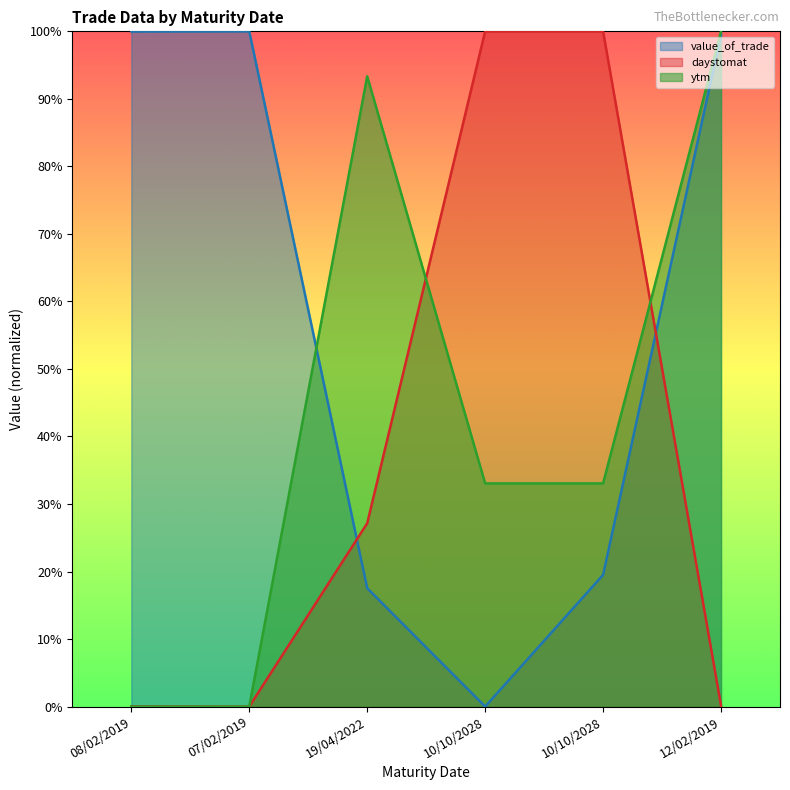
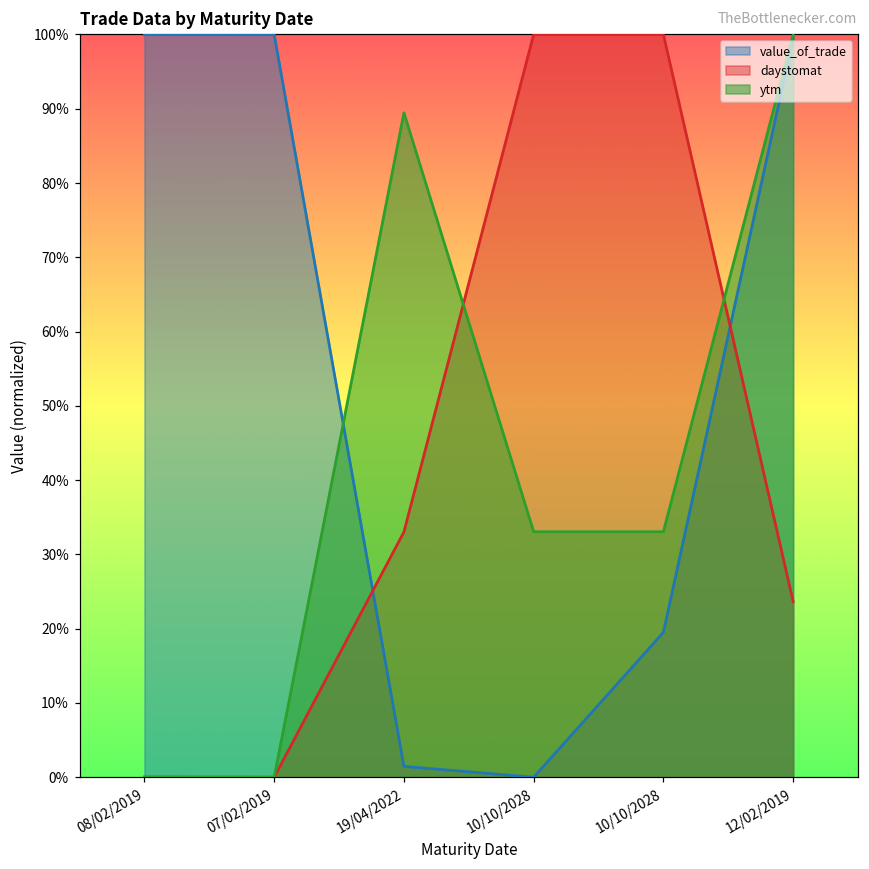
  {
    "value_of_trade": {
      "08/02/2019": "100%",
      "07/02/2019": "100%",
-     "19/04/2022": "18%",
+     "19/04/2022": "1%",
      "12/02/2019": "100%"
    },
    "daystomat": {
-     "19/04/2022": "27%",
-     "12/02/2019": "0%"
+     "19/04/2022": "33%",
+     "12/02/2019": "24%"
    },
    "ytm": {
-     "19/04/2022": "93%",
+     "19/04/2022": "89%",
      "12/02/2019": "100%"
    }
  }
